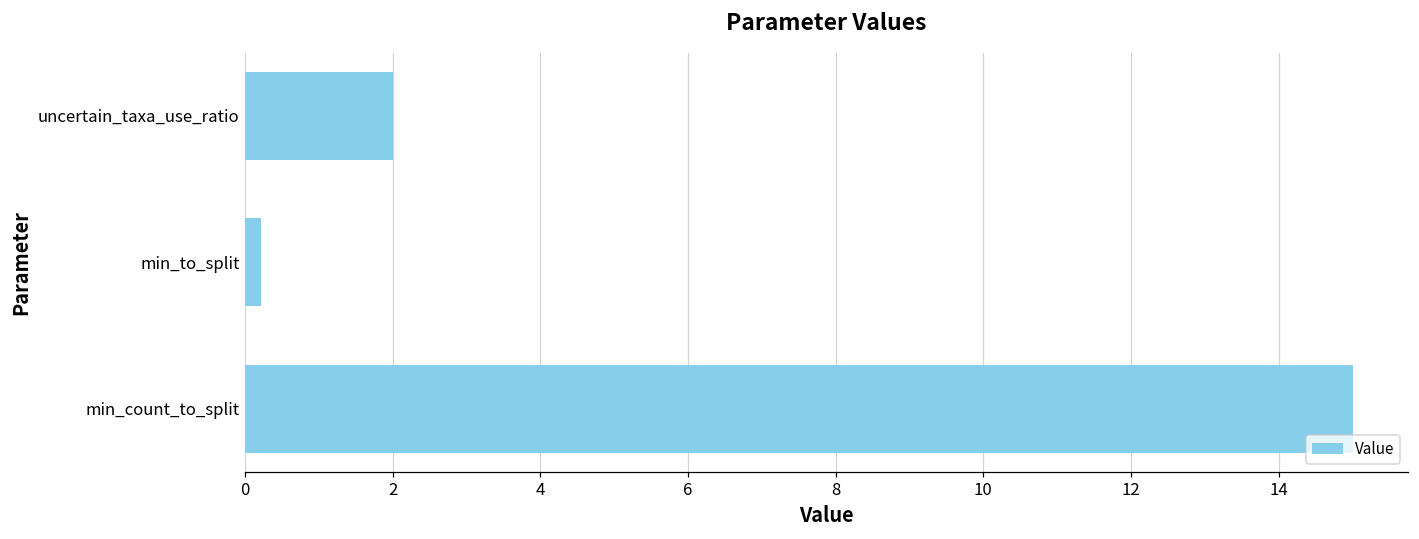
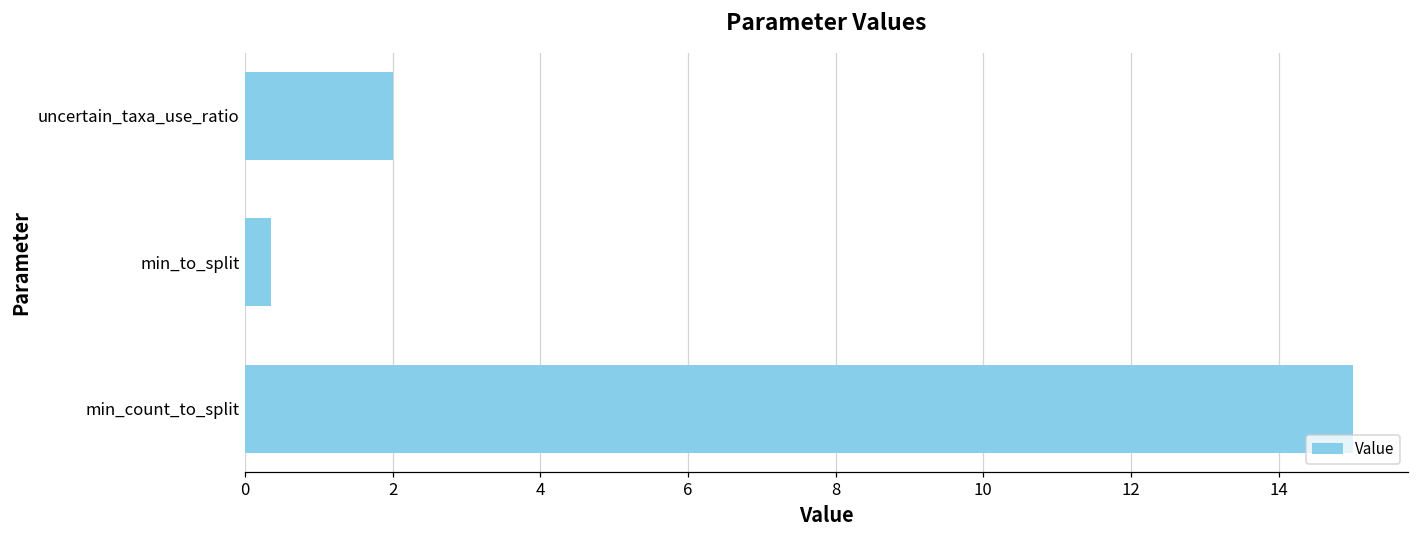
  {
    "uncertain_taxa_use_ratio": 2.0,
-   "min_to_split": 0.2,
+   "min_to_split": 0.4,
    "min_count_to_split": 15.0
  }
